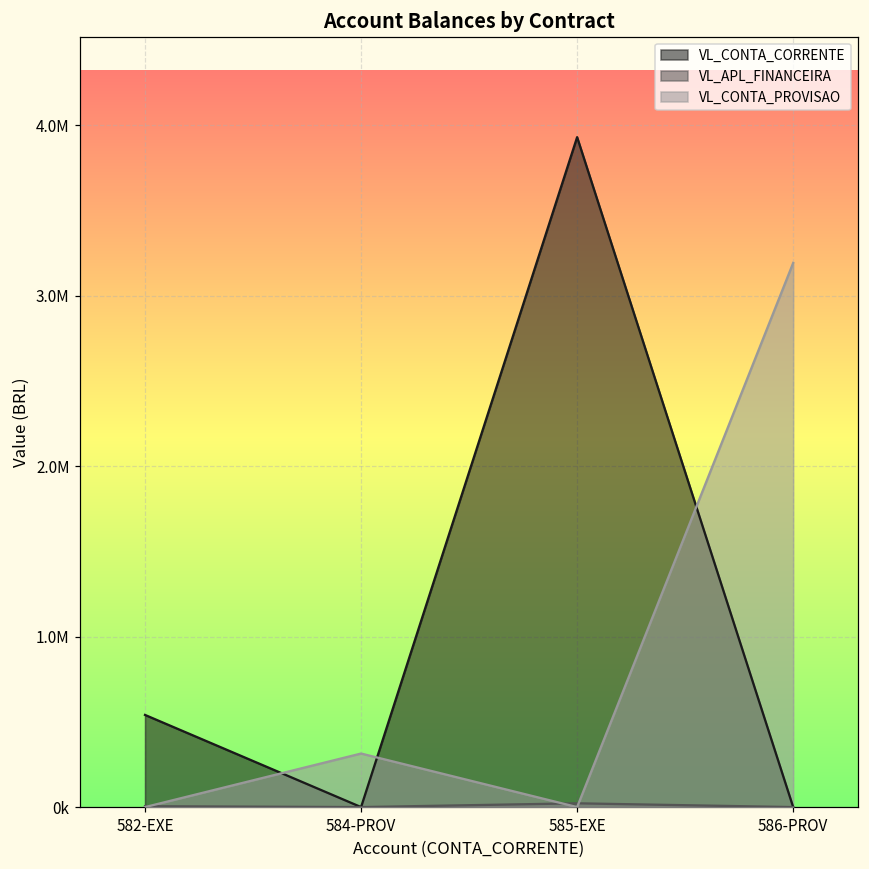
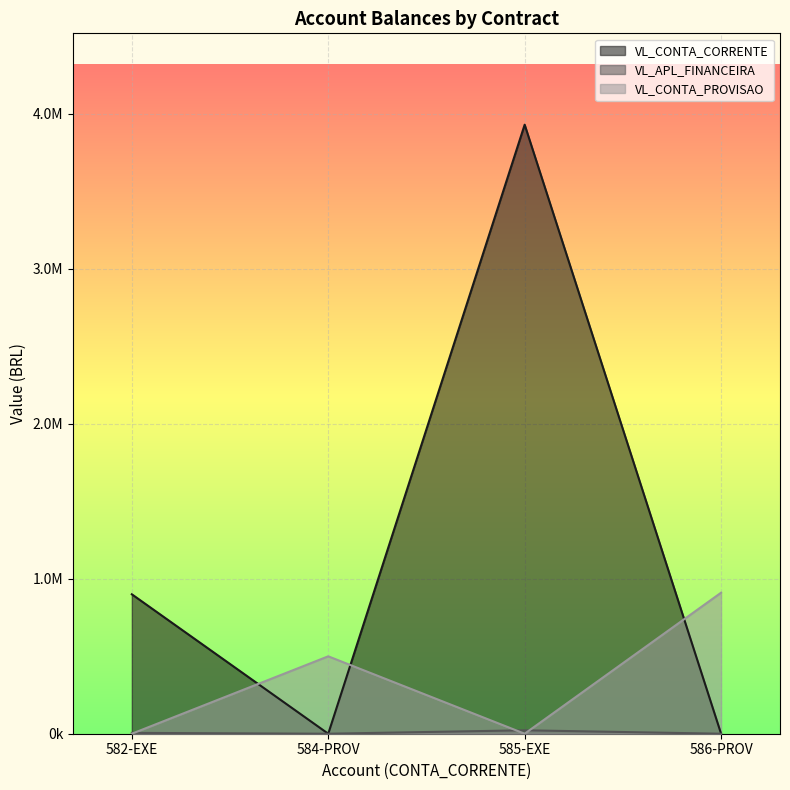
  {
    "VL_CONTA_CORRENTE": {
-     "582-EXE": 540000,
+     "582-EXE": 900000,
      "585-EXE": 3930000
    },
    "VL_APL_FINANCEIRA": {
      "585-EXE": 20000
    },
    "VL_CONTA_PROVISAO": {
-     "584-PROV": 310000,
+     "584-PROV": 500000,
      "585-EXE": 0,
-     "586-PROV": 3190000
+     "586-PROV": 910000
    }
  }
